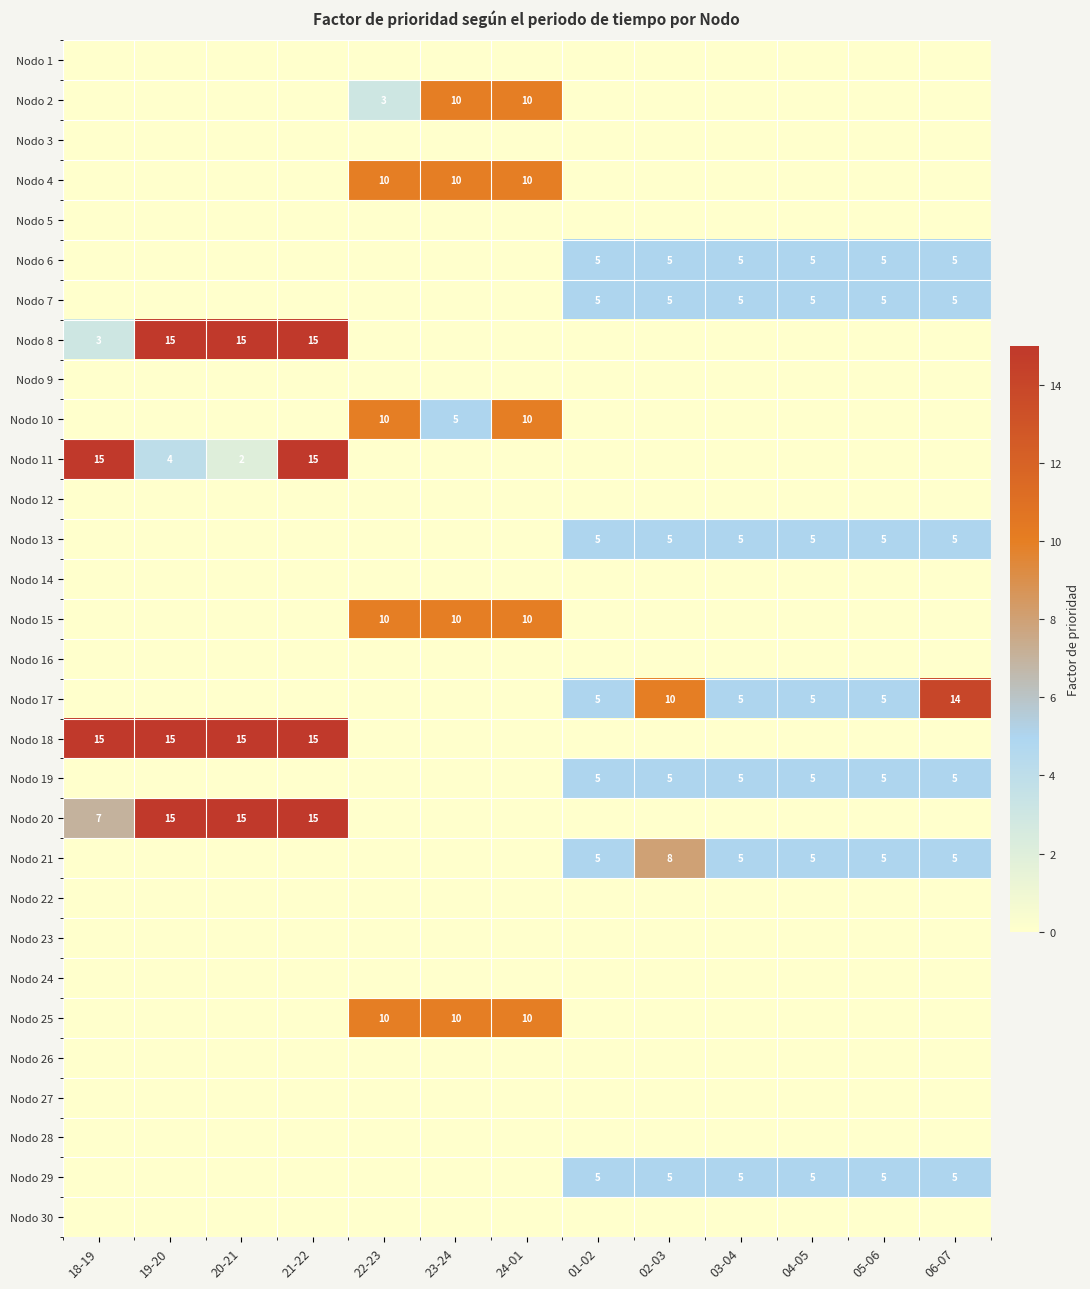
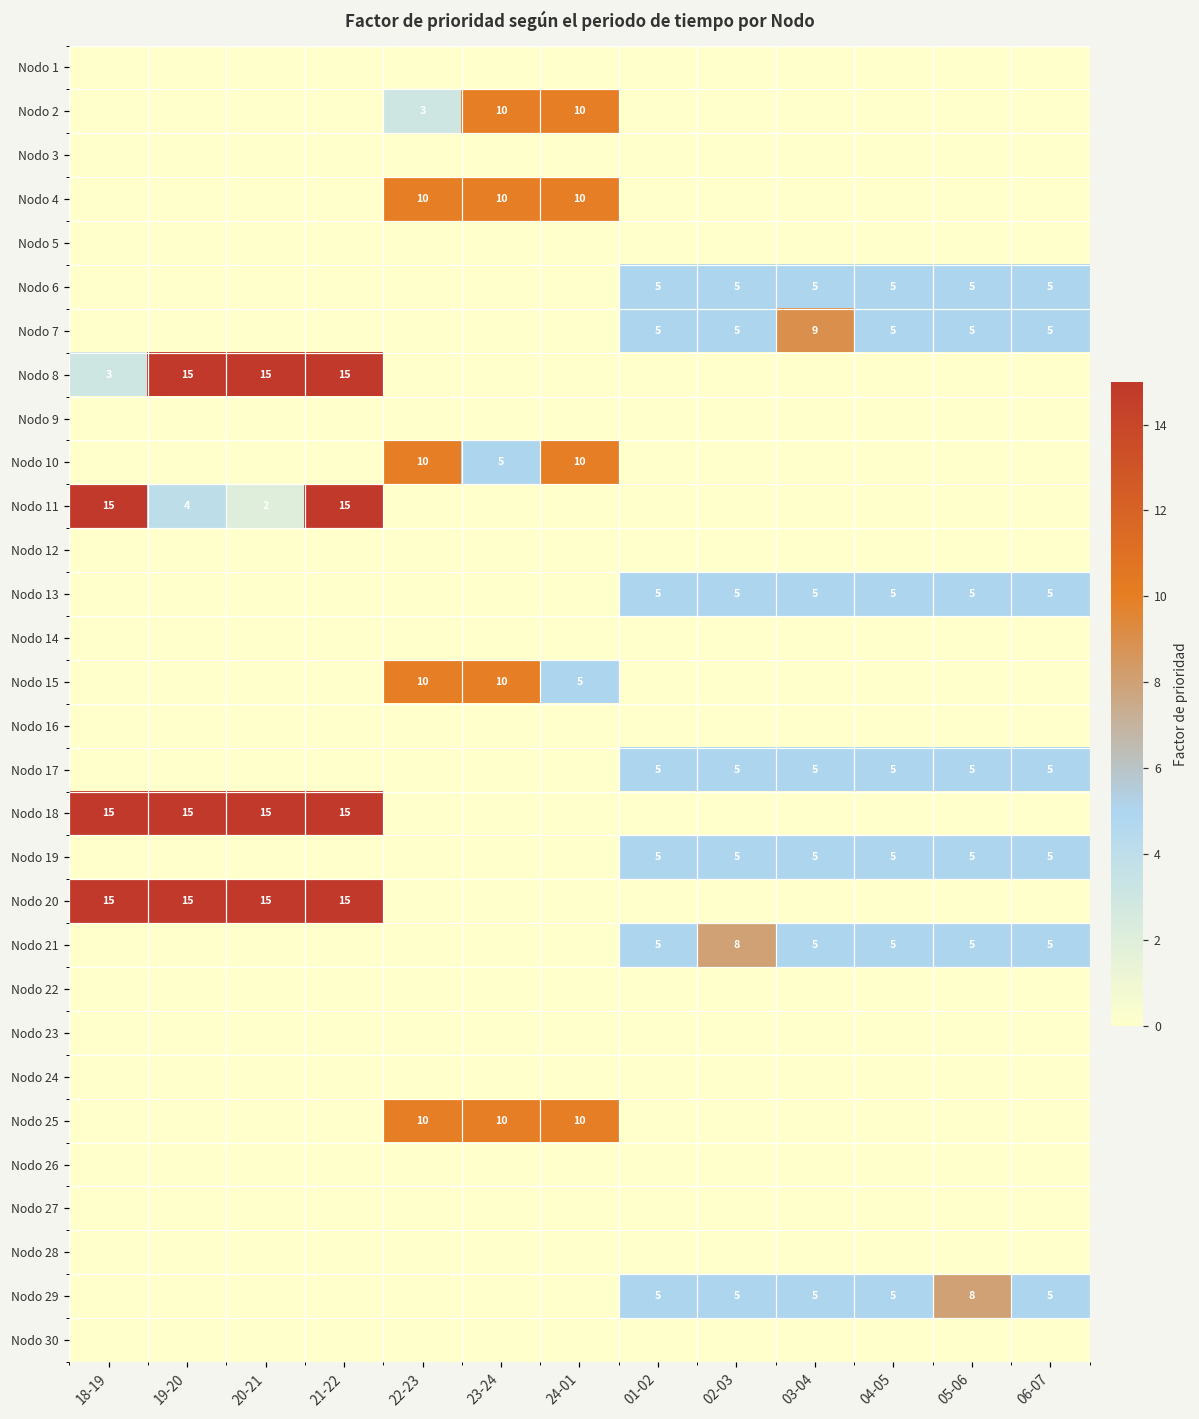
  {
    "Nodo 2": {
      "22-23": 3,
      "23-24": 10,
      "24-01": 10
    },
    "Nodo 4": {
      "22-23": 10,
      "23-24": 10,
      "24-01": 10
    },
    "Nodo 6": {
      "01-02": 5,
      "02-03": 5,
      "03-04": 5,
      "04-05": 5,
      "05-06": 5,
      "06-07": 5
    },
    "Nodo 7": {
      "01-02": 5,
      "02-03": 5,
-     "03-04": 5,
+     "03-04": 9,
      "04-05": 5,
      "05-06": 5,
      "06-07": 5
    },
    "Nodo 8": {
      "18-19": 3,
      "19-20": 15,
      "20-21": 15,
      "21-22": 15
    },
    "Nodo 10": {
      "22-23": 10,
      "23-24": 5,
      "24-01": 10
    },
    "Nodo 11": {
      "18-19": 15,
      "19-20": 4,
      "21-22": 15
    },
    "Nodo 13": {
      "01-02": 5,
      "02-03": 5,
      "03-04": 5,
      "04-05": 5,
      "05-06": 5,
      "06-07": 5
    },
    "Nodo 15": {
      "22-23": 10,
      "23-24": 10,
-     "24-01": 10
+     "24-01": 5
    },
    "Nodo 17": {
      "01-02": 5,
-     "02-03": 10,
+     "02-03": 5,
      "03-04": 5,
      "04-05": 5,
      "05-06": 5,
-     "06-07": 14
+     "06-07": 5
    },
    "Nodo 18": {
      "18-19": 15,
      "19-20": 15,
      "20-21": 15,
      "21-22": 15
    },
    "Nodo 19": {
      "01-02": 5,
      "02-03": 5,
      "03-04": 5,
      "04-05": 5,
      "05-06": 5,
      "06-07": 5
    },
    "Nodo 20": {
-     "18-19": 7,
+     "18-19": 15,
      "19-20": 15,
      "20-21": 15,
      "21-22": 15
    },
    "Nodo 21": {
      "01-02": 5,
      "02-03": 8,
      "03-04": 5,
      "04-05": 5,
      "05-06": 5,
      "06-07": 5
    },
    "Nodo 25": {
      "22-23": 10,
      "23-24": 10,
      "24-01": 10
    },
    "Nodo 29": {
      "01-02": 5,
      "02-03": 5,
      "03-04": 5,
      "04-05": 5,
-     "05-06": 5,
+     "05-06": 8,
      "06-07": 5
    }
  }
